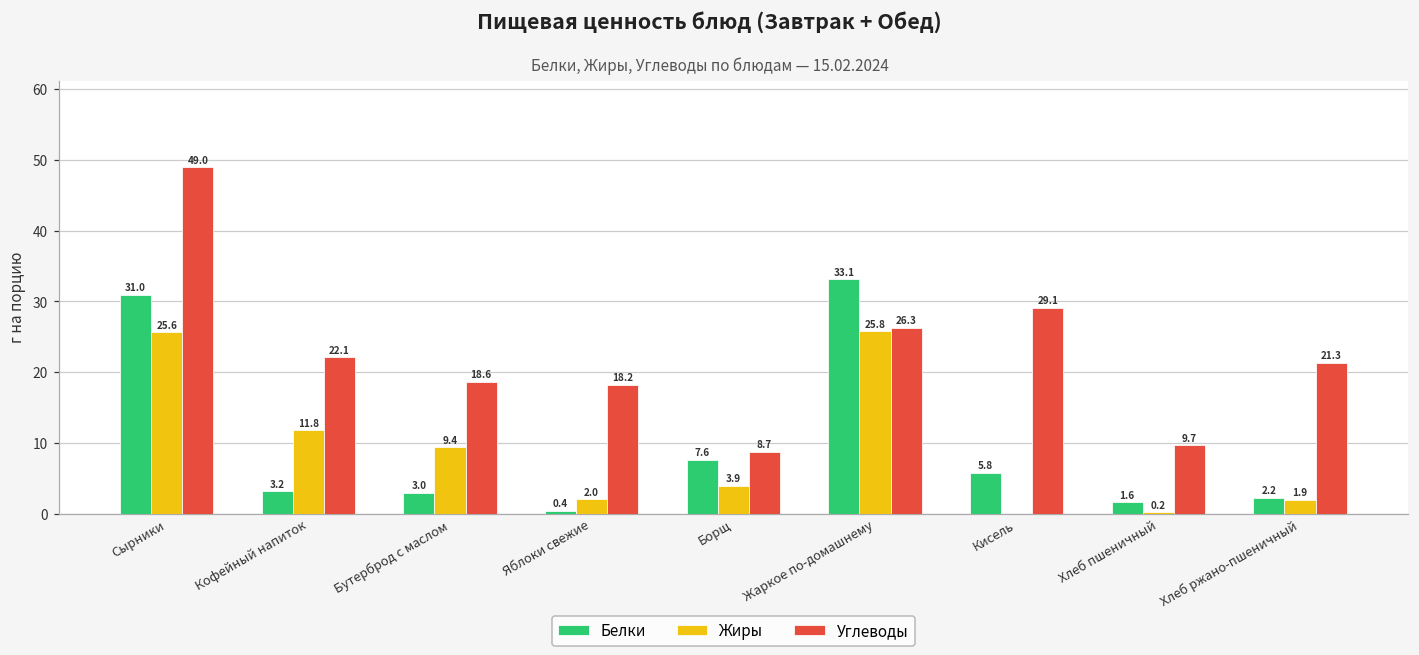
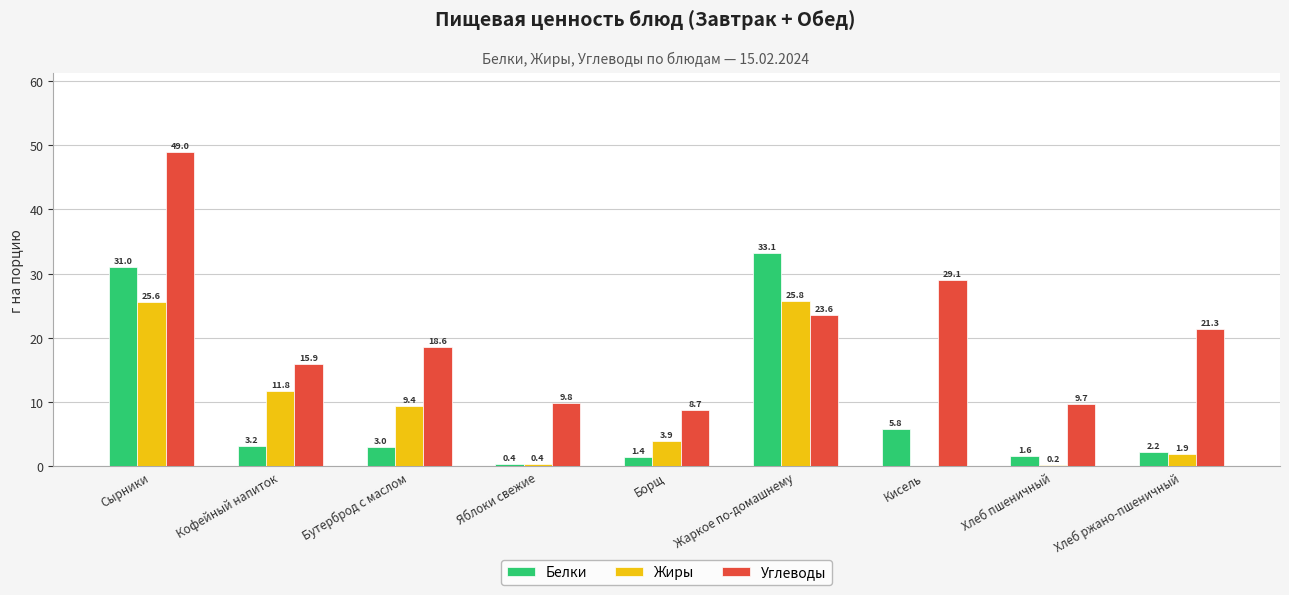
  {
    "Белки": {
      "Сырники": 31.0,
      "Кофейный напиток": 3.2,
      "Бутерброд с маслом": 3.0,
      "Яблоки свежие": 0.4,
-     "Борщ": 7.6,
+     "Борщ": 1.4,
      "Жаркое по-домашнему": 33.1,
      "Кисель": 5.8,
      "Хлеб пшеничный": 1.6,
      "Хлеб ржано-пшеничный": 2.2
    },
    "Жиры": {
      "Сырники": 25.6,
      "Кофейный напиток": 11.8,
      "Бутерброд с маслом": 9.4,
-     "Яблоки свежие": 2.0,
+     "Яблоки свежие": 0.4,
      "Борщ": 3.9,
      "Жаркое по-домашнему": 25.8,
      "Хлеб пшеничный": 0.2,
      "Хлеб ржано-пшеничный": 1.9
    },
    "Углеводы": {
      "Сырники": 49.0,
-     "Кофейный напиток": 22.1,
+     "Кофейный напиток": 15.9,
      "Бутерброд с маслом": 18.6,
-     "Яблоки свежие": 18.2,
+     "Яблоки свежие": 9.8,
      "Борщ": 8.7,
-     "Жаркое по-домашнему": 26.3,
+     "Жаркое по-домашнему": 23.6,
      "Кисель": 29.1,
      "Хлеб пшеничный": 9.7,
      "Хлеб ржано-пшеничный": 21.3
    }
  }
